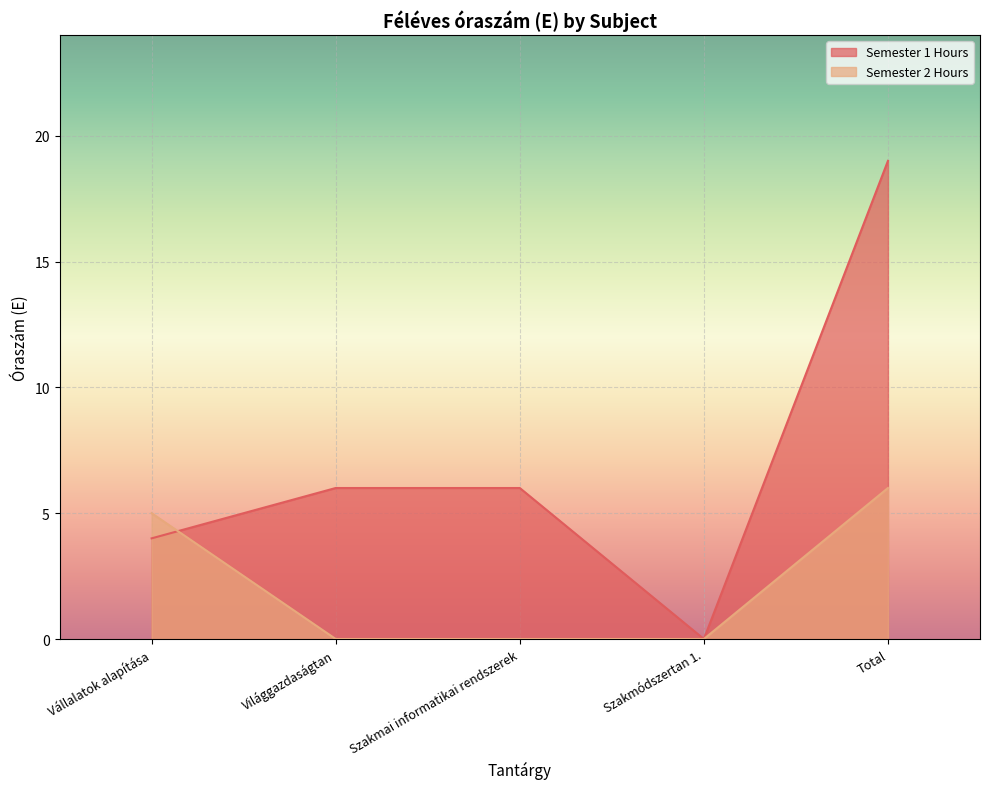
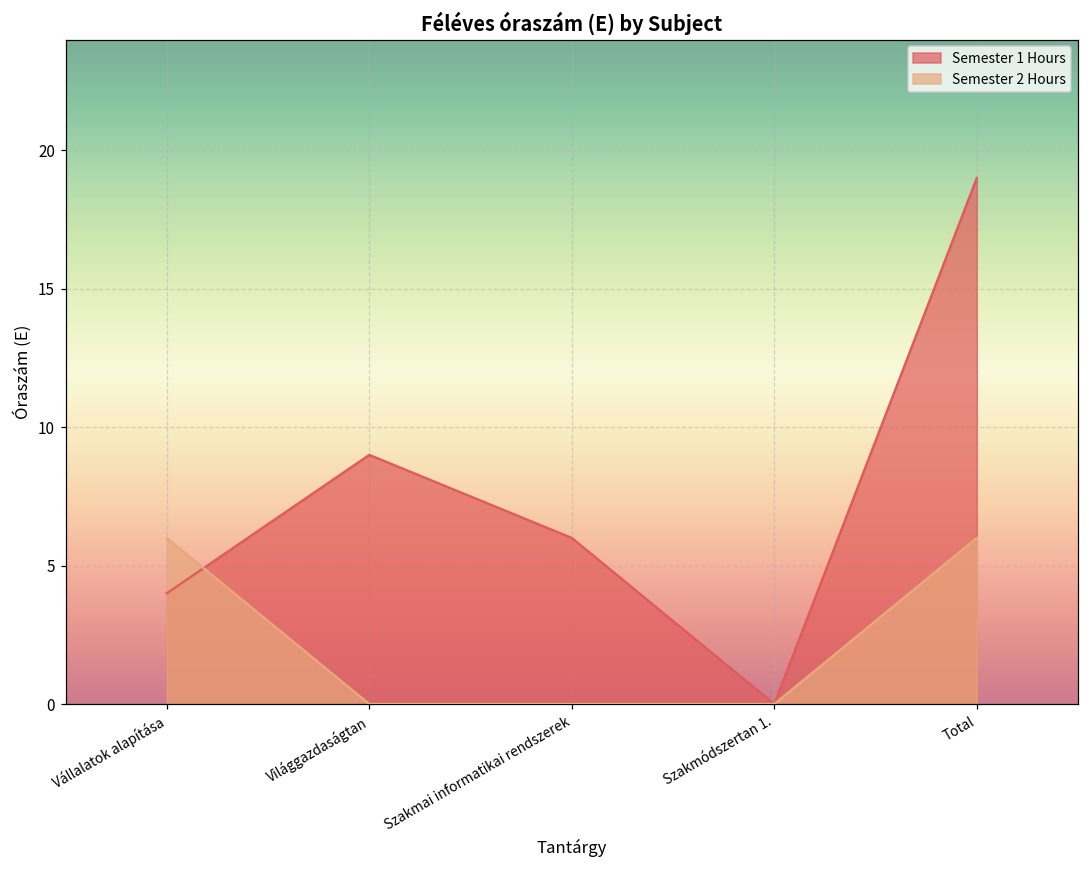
  {
    "Semester 1 Hours": {
      "Vállalatok alapítása": 4,
-     "Világgazdaságtan": 6,
+     "Világgazdaságtan": 9,
      "Szakmai informatikai rendszerek": 6,
      "Total": 19
    },
    "Semester 2 Hours": {
-     "Vállalatok alapítása": 5,
+     "Vállalatok alapítása": 6,
      "Világgazdaságtan": 0,
      "Szakmai informatikai rendszerek": 0,
      "Total": 6
    }
  }
